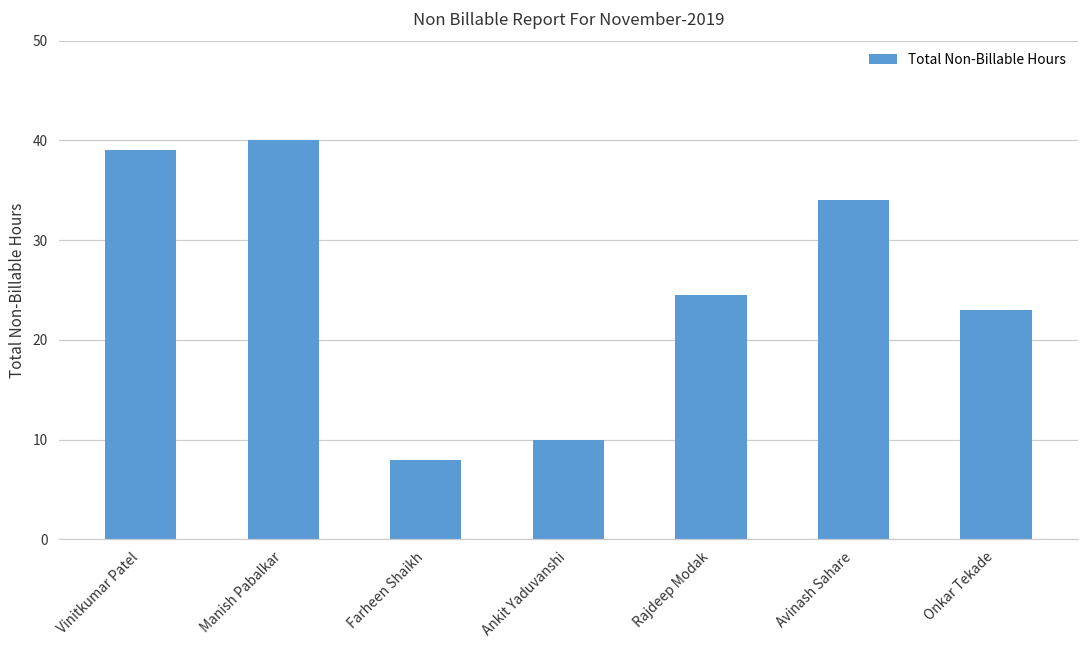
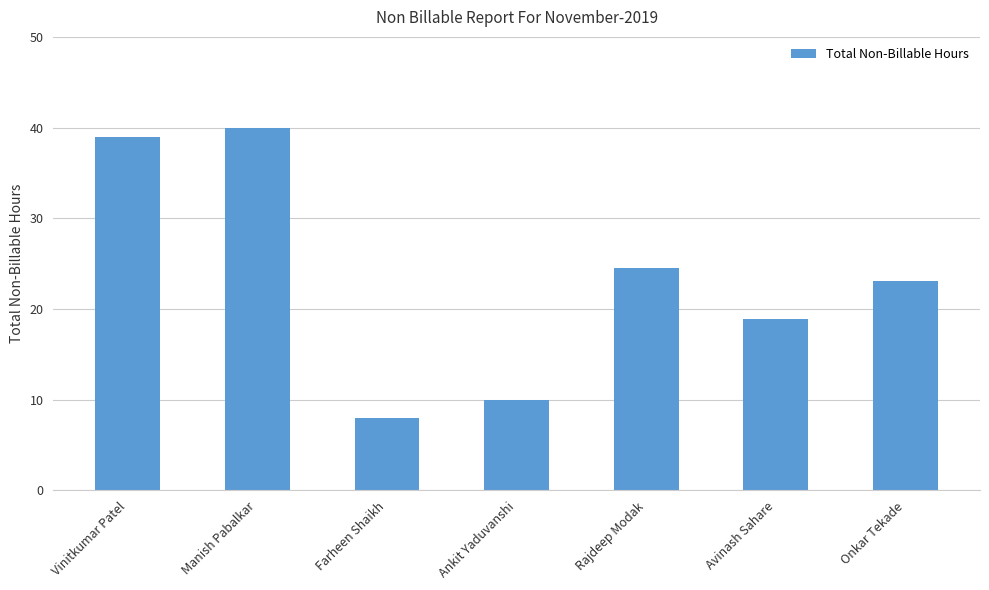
  {
    "Vinitkumar Patel": 39,
    "Manish Pabalkar": 40,
    "Farheen Shaikh": 8,
    "Ankit Yaduvanshi": 10,
    "Rajdeep Modak": 25,
-   "Avinash Sahare": 34,
+   "Avinash Sahare": 19,
    "Onkar Tekade": 23
  }
